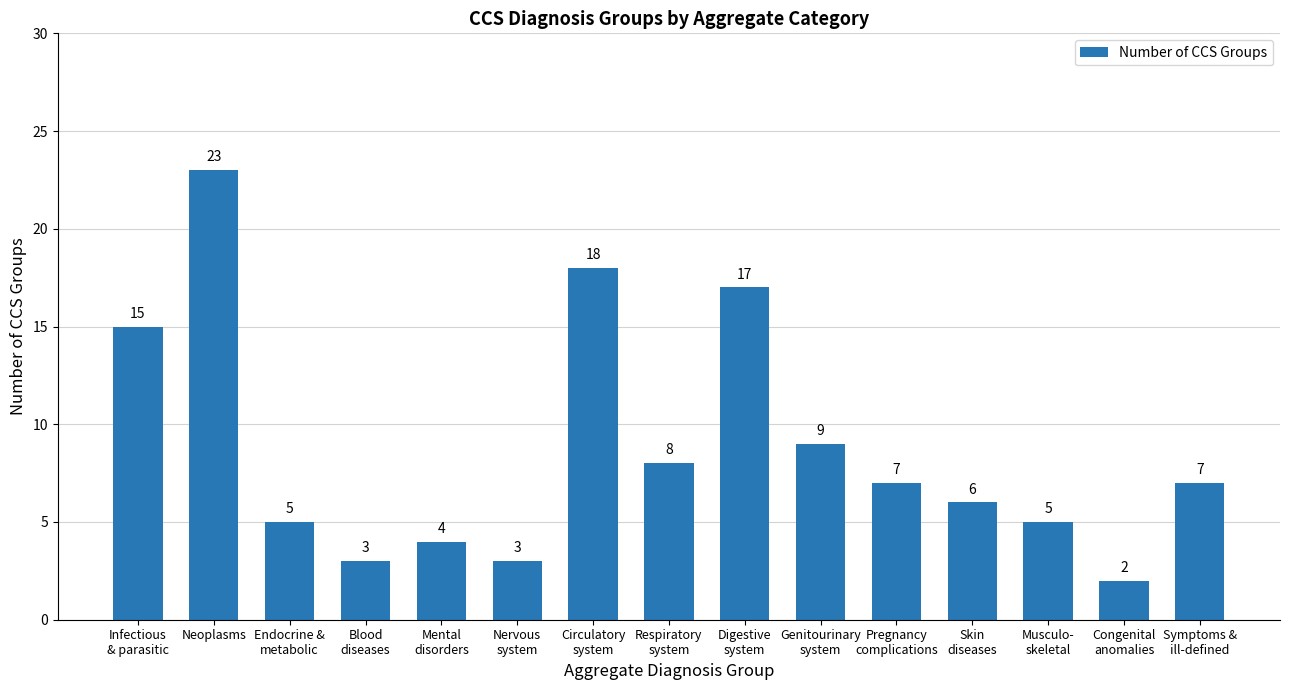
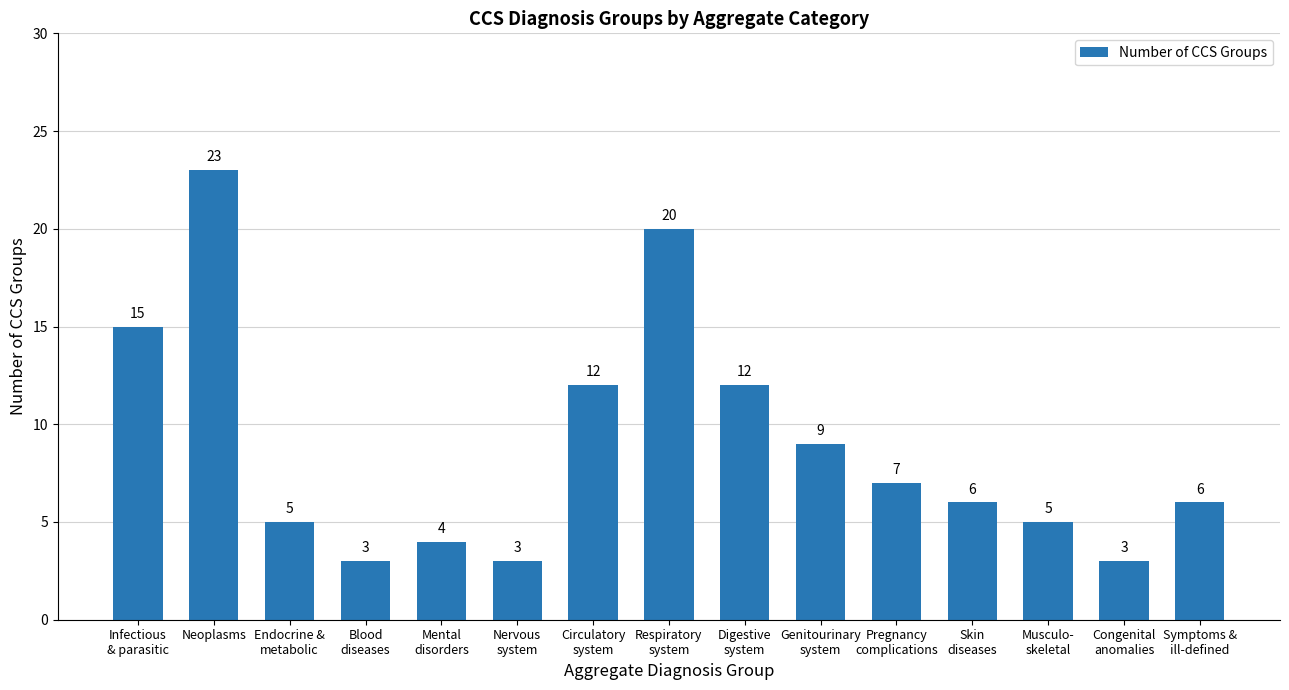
  {
    "Infectious & parasitic": 15,
    "Neoplasms": 23,
    "Endocrine & metabolic": 5,
    "Blood diseases": 3,
    "Mental disorders": 4,
    "Nervous system": 3,
-   "Circulatory system": 18,
-   "Respiratory system": 8,
-   "Digestive system": 17,
+   "Circulatory system": 12,
+   "Respiratory system": 20,
+   "Digestive system": 12,
    "Genitourinary system": 9,
    "Pregnancy complications": 7,
    "Skin diseases": 6,
    "Musculo- skeletal": 5,
-   "Congenital anomalies": 2,
-   "Symptoms & ill-defined": 7
+   "Congenital anomalies": 3,
+   "Symptoms & ill-defined": 6
  }
